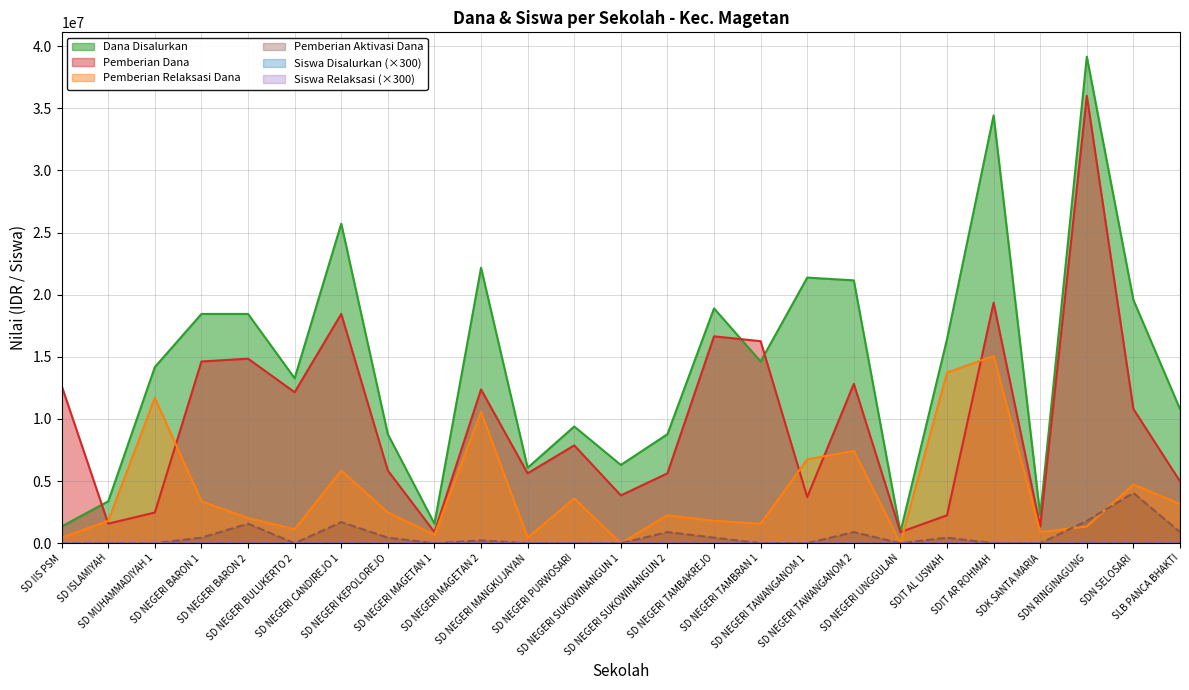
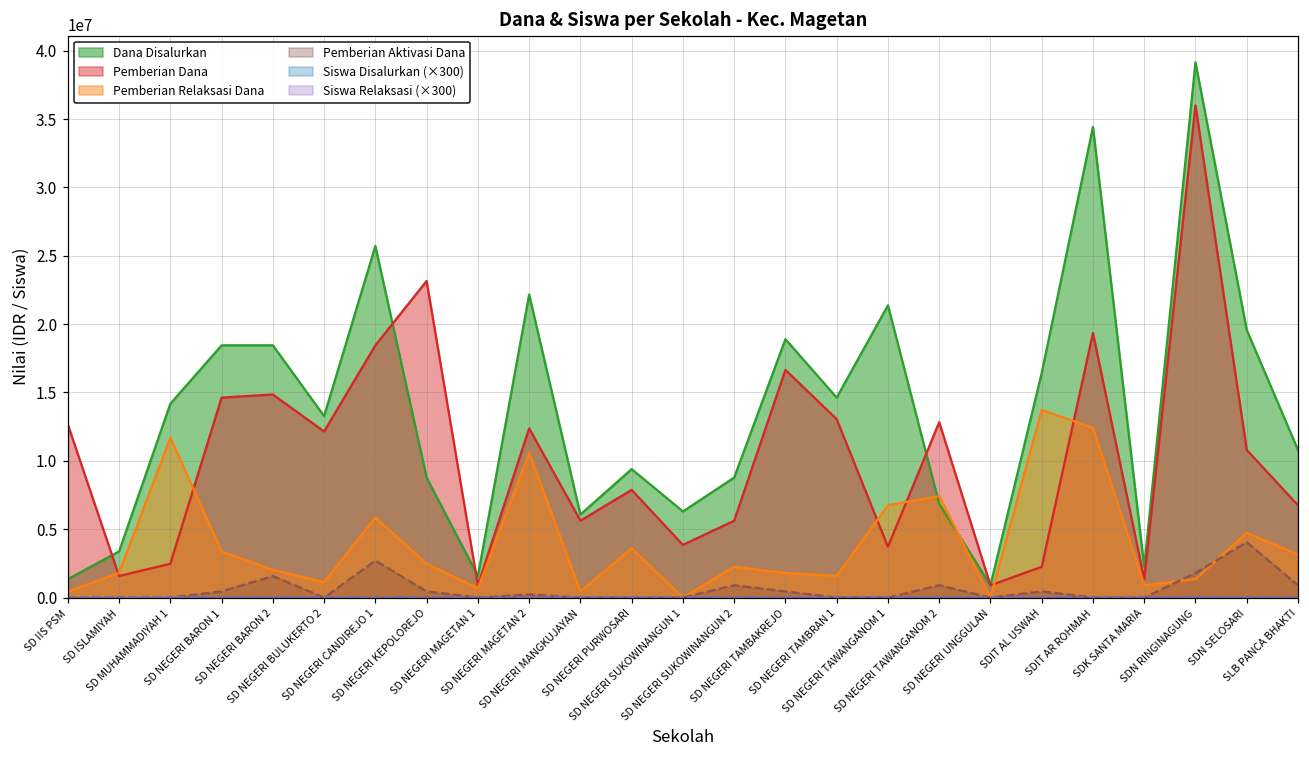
  {
    "Dana Disalurkan": {
      "SD IIS PSM": 1400000,
      "SD ISLAMIYAH": 3400000,
      "SD MUHAMMADIYAH 1": 14200000,
      "SD NEGERI BARON 1": 18500000,
      "SD NEGERI BARON 2": 18500000,
      "SD NEGERI BULUKERTO 2": 13300000,
      "SD NEGERI CANDIREJO 1": 25700000,
      "SD NEGERI KEPOLOREJO": 8800000,
      "SD NEGERI MAGETAN 1": 1600000,
      "SD NEGERI MAGETAN 2": 22200000,
      "SD NEGERI MANGKUJAYAN": 6100000,
      "SD NEGERI PURWOSARI": 9400000,
      "SD NEGERI SUKOWINANGUN 1": 6300000,
      "SD NEGERI SUKOWINANGUN 2": 8800000,
      "SD NEGERI TAMBAKREJO": 18900000,
      "SD NEGERI TAMBRAN 1": 14600000,
      "SD NEGERI TAWANGANOM 1": 21400000,
-     "SD NEGERI TAWANGANOM 2": 21200000,
+     "SD NEGERI TAWANGANOM 2": 6900000,
      "SDIT AL USWAH": 16400000,
      "SDIT AR ROHMAH": 34400000,
      "SDK SANTA MARIA": 2300000,
      "SDN RINGINAGUNG": 39200000,
      "SDN SELOSARI": 19600000,
      "SLB PANCA BHAKTI": 10800000
    },
    "Pemberian Dana": {
      "SD IIS PSM": 12700000,
      "SD ISLAMIYAH": 1600000,
      "SD MUHAMMADIYAH 1": 2500000,
      "SD NEGERI BARON 1": 14600000,
      "SD NEGERI BARON 2": 14900000,
      "SD NEGERI BULUKERTO 2": 12200000,
      "SD NEGERI CANDIREJO 1": 18500000,
-     "SD NEGERI KEPOLOREJO": 5900000,
+     "SD NEGERI KEPOLOREJO": 23200000,
      "SD NEGERI MAGETAN 1": 900000,
      "SD NEGERI MAGETAN 2": 12400000,
      "SD NEGERI MANGKUJAYAN": 5600000,
      "SD NEGERI PURWOSARI": 7900000,
      "SD NEGERI SUKOWINANGUN 1": 3900000,
      "SD NEGERI SUKOWINANGUN 2": 5600000,
      "SD NEGERI TAMBAKREJO": 16700000,
-     "SD NEGERI TAMBRAN 1": 16300000,
+     "SD NEGERI TAMBRAN 1": 13100000,
      "SD NEGERI TAWANGANOM 1": 3700000,
      "SD NEGERI TAWANGANOM 2": 12800000,
      "SDIT AL USWAH": 2300000,
      "SDIT AR ROHMAH": 19400000,
      "SDK SANTA MARIA": 1400000,
      "SDN RINGINAGUNG": 36000000,
      "SDN SELOSARI": 10800000,
-     "SLB PANCA BHAKTI": 5000000
+     "SLB PANCA BHAKTI": 6800000
    },
    "Pemberian Relaksasi Dana": {
      "SD IIS PSM": 500000,
      "SD ISLAMIYAH": 1800000,
      "SD MUHAMMADIYAH 1": 11700000,
      "SD NEGERI BARON 1": 3400000,
      "SD NEGERI BARON 2": 2000000,
      "SD NEGERI BULUKERTO 2": 1100000,
      "SD NEGERI CANDIREJO 1": 5900000,
      "SD NEGERI KEPOLOREJO": 2500000,
      "SD NEGERI MAGETAN 1": 700000,
      "SD NEGERI MAGETAN 2": 10600000,
      "SD NEGERI MANGKUJAYAN": 500000,
      "SD NEGERI PURWOSARI": 3600000,
      "SD NEGERI SUKOWINANGUN 2": 2300000,
      "SD NEGERI TAMBAKREJO": 1800000,
      "SD NEGERI TAMBRAN 1": 1600000,
      "SD NEGERI TAWANGANOM 1": 6800000,
      "SD NEGERI TAWANGANOM 2": 7400000,
      "SDIT AL USWAH": 13700000,
-     "SDIT AR ROHMAH": 15100000,
+     "SDIT AR ROHMAH": 12400000,
      "SDK SANTA MARIA": 900000,
      "SDN RINGINAGUNG": 1400000,
      "SDN SELOSARI": 4700000,
      "SLB PANCA BHAKTI": 3200000
    },
    "Pemberian Aktivasi Dana": {
      "SD NEGERI BARON 1": 500000,
      "SD NEGERI BARON 2": 1600000,
-     "SD NEGERI CANDIREJO 1": 1700000,
+     "SD NEGERI CANDIREJO 1": 2700000,
      "SD NEGERI KEPOLOREJO": 500000,
      "SD NEGERI SUKOWINANGUN 2": 900000,
      "SD NEGERI TAMBAKREJO": 500000,
      "SD NEGERI TAWANGANOM 2": 900000,
      "SDIT AL USWAH": 500000,
      "SDN RINGINAGUNG": 1800000,
      "SDN SELOSARI": 4100000,
      "SLB PANCA BHAKTI": 900000
    },
    "Siswa Relaksasi (×300)": {
      "SD NEGERI BARON 1": 0,
      "SD NEGERI BARON 2": 0,
      "SD NEGERI CANDIREJO 1": 0,
      "SD NEGERI KEPOLOREJO": 0,
      "SD NEGERI MAGETAN 2": 0,
      "SD NEGERI SUKOWINANGUN 2": 0,
      "SD NEGERI TAMBAKREJO": 0,
      "SD NEGERI TAWANGANOM 2": 0,
      "SDIT AL USWAH": 0,
      "SDN RINGINAGUNG": 0,
      "SDN SELOSARI": 0,
      "SLB PANCA BHAKTI": 0
    }
  }
